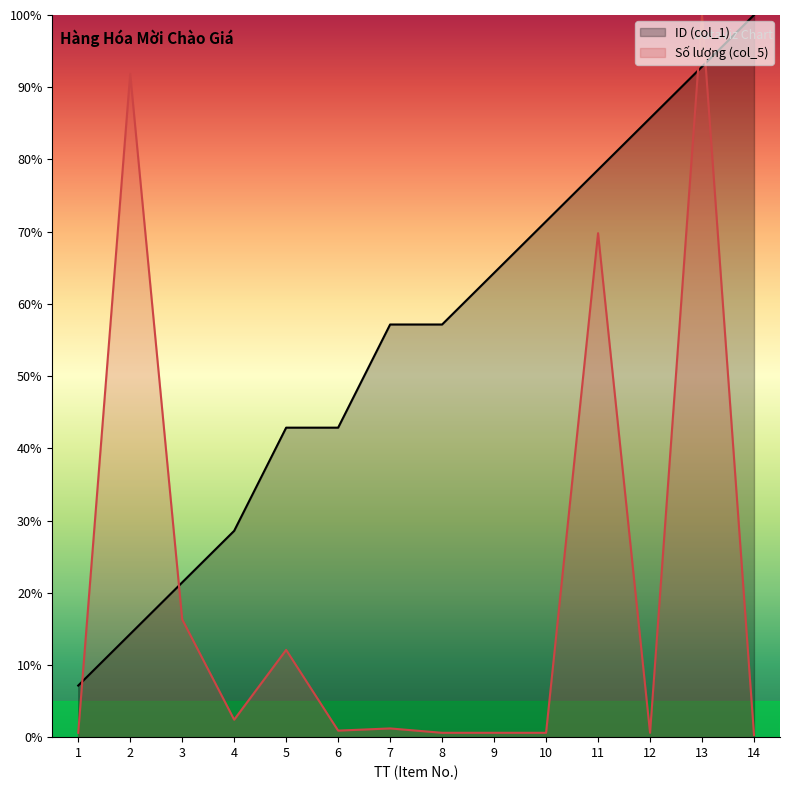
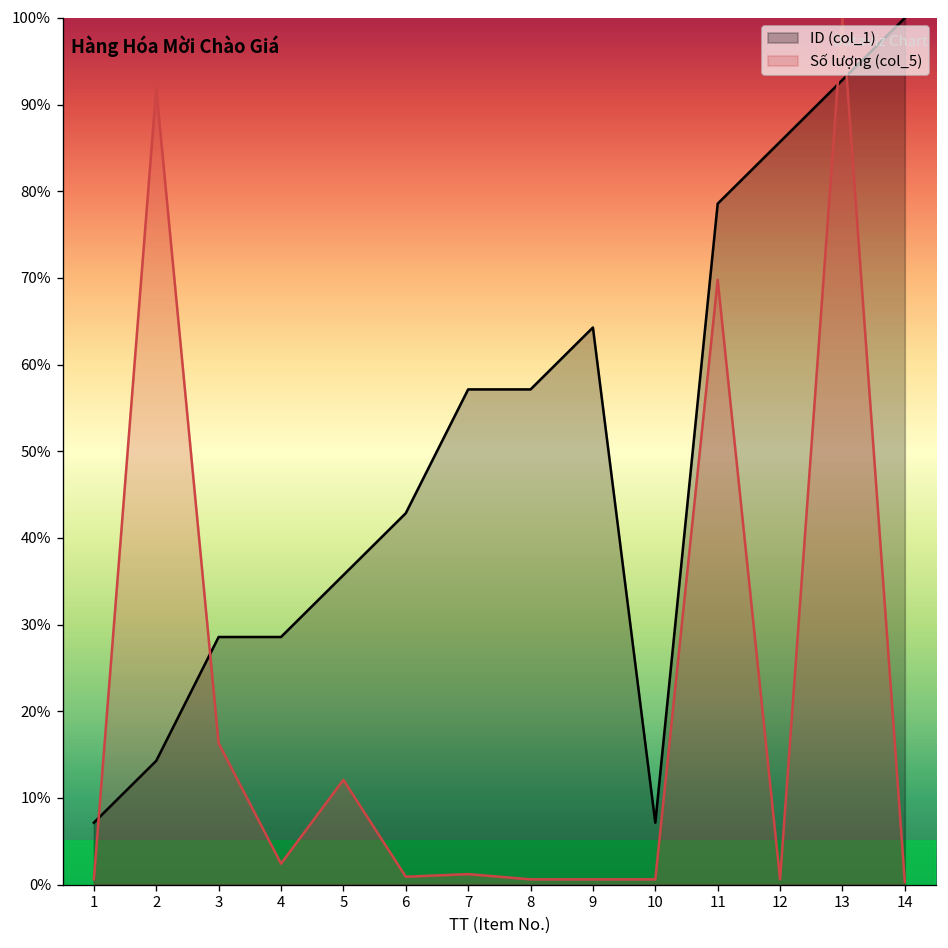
  {
    "ID (col_1)": {
      "1": "7%",
      "2": "14%",
-     "3": "21%",
+     "3": "29%",
      "4": "29%",
-     "5": "43%",
+     "5": "36%",
      "6": "43%",
      "7": "57%",
      "8": "57%",
      "9": "64%",
-     "10": "71%",
+     "10": "7%",
      "11": "79%",
      "12": "86%",
      "13": "93%",
      "14": "100%"
    },
    "Số lượng (col_5)": {
      "2": "92%",
      "3": "16%",
      "5": "12%",
      "11": "70%",
      "13": "100%"
    }
  }
